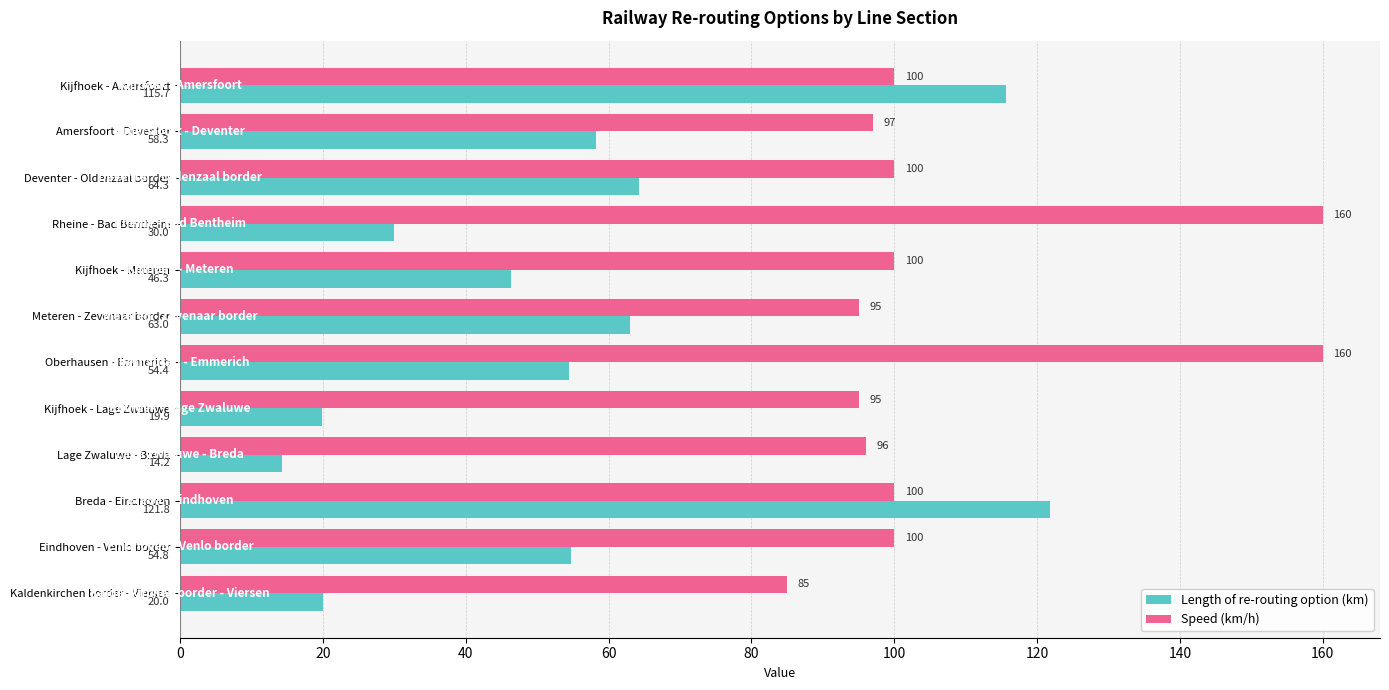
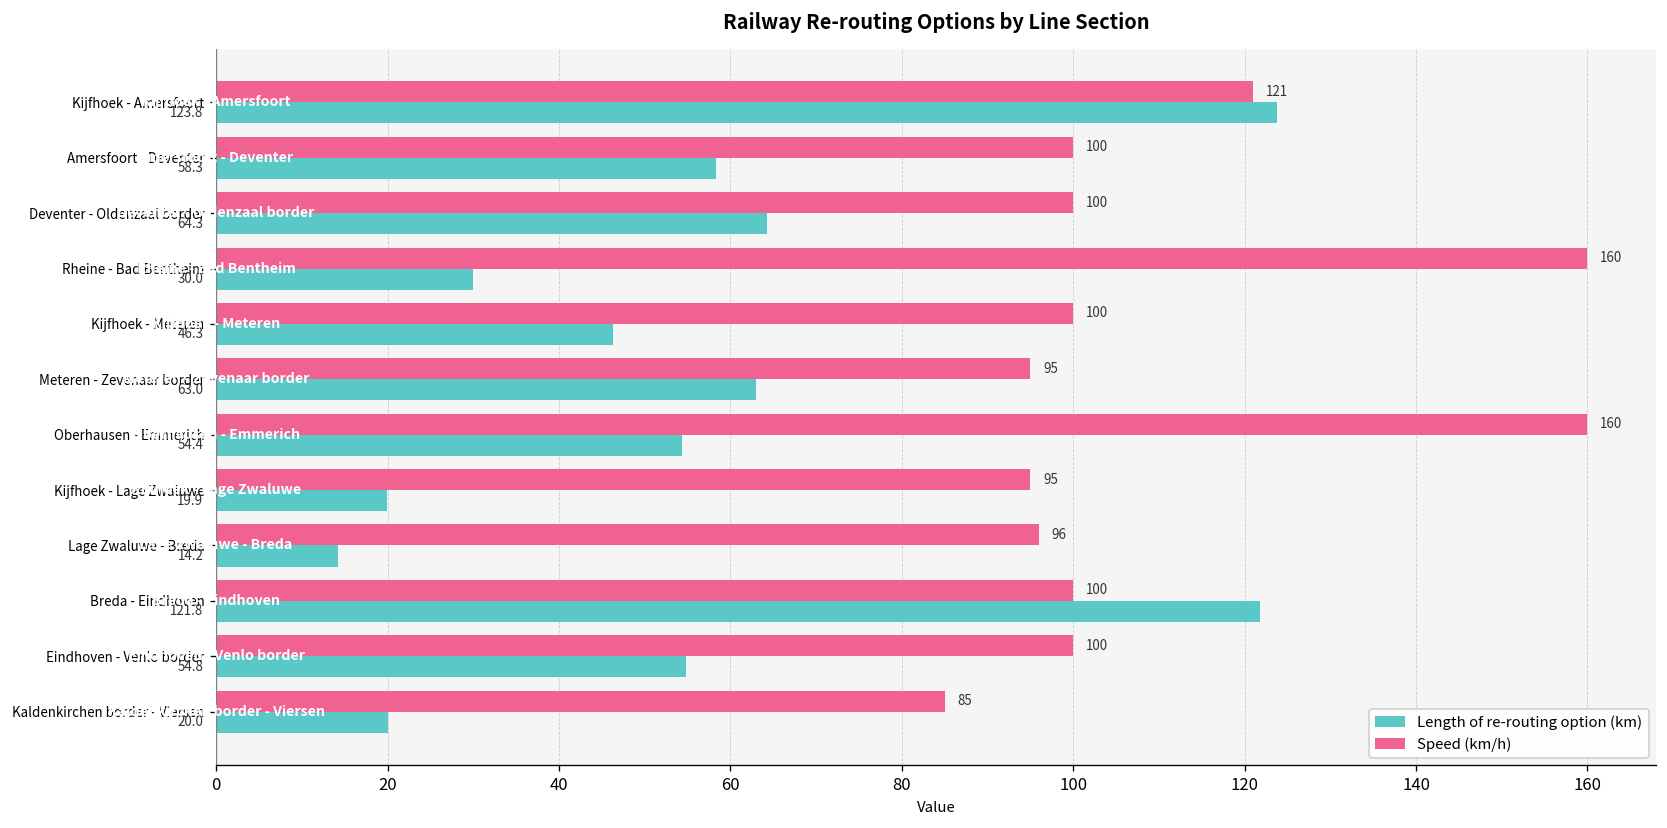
  {
    "Length of re-routing option (km)": {
-     "Kijfhoek - Amersfoort": 116,
+     "Kijfhoek - Amersfoort": 124,
      "Amersfoort - Deventer": 58,
      "Deventer - Oldenzaal border": 64,
      "Rheine - Bad Bentheim": 30,
      "Kijfhoek - Meteren": 46,
      "Meteren - Zevenaar border": 63,
      "Oberhausen - Emmerich": 54,
      "Kijfhoek - Lage Zwaluwe": 20,
      "Lage Zwaluwe - Breda": 14,
      "Breda - Eindhoven": 122,
      "Eindhoven - Venlo border": 55,
      "Kaldenkirchen border - Viersen": 20
    },
    "Speed (km/h)": {
-     "Kijfhoek - Amersfoort": 100,
-     "Amersfoort - Deventer": 97,
+     "Kijfhoek - Amersfoort": 121,
+     "Amersfoort - Deventer": 100,
      "Deventer - Oldenzaal border": 100,
      "Rheine - Bad Bentheim": 160,
      "Kijfhoek - Meteren": 100,
      "Meteren - Zevenaar border": 95,
      "Oberhausen - Emmerich": 160,
      "Kijfhoek - Lage Zwaluwe": 95,
      "Lage Zwaluwe - Breda": 96,
      "Breda - Eindhoven": 100,
      "Eindhoven - Venlo border": 100,
      "Kaldenkirchen border - Viersen": 85
    }
  }
